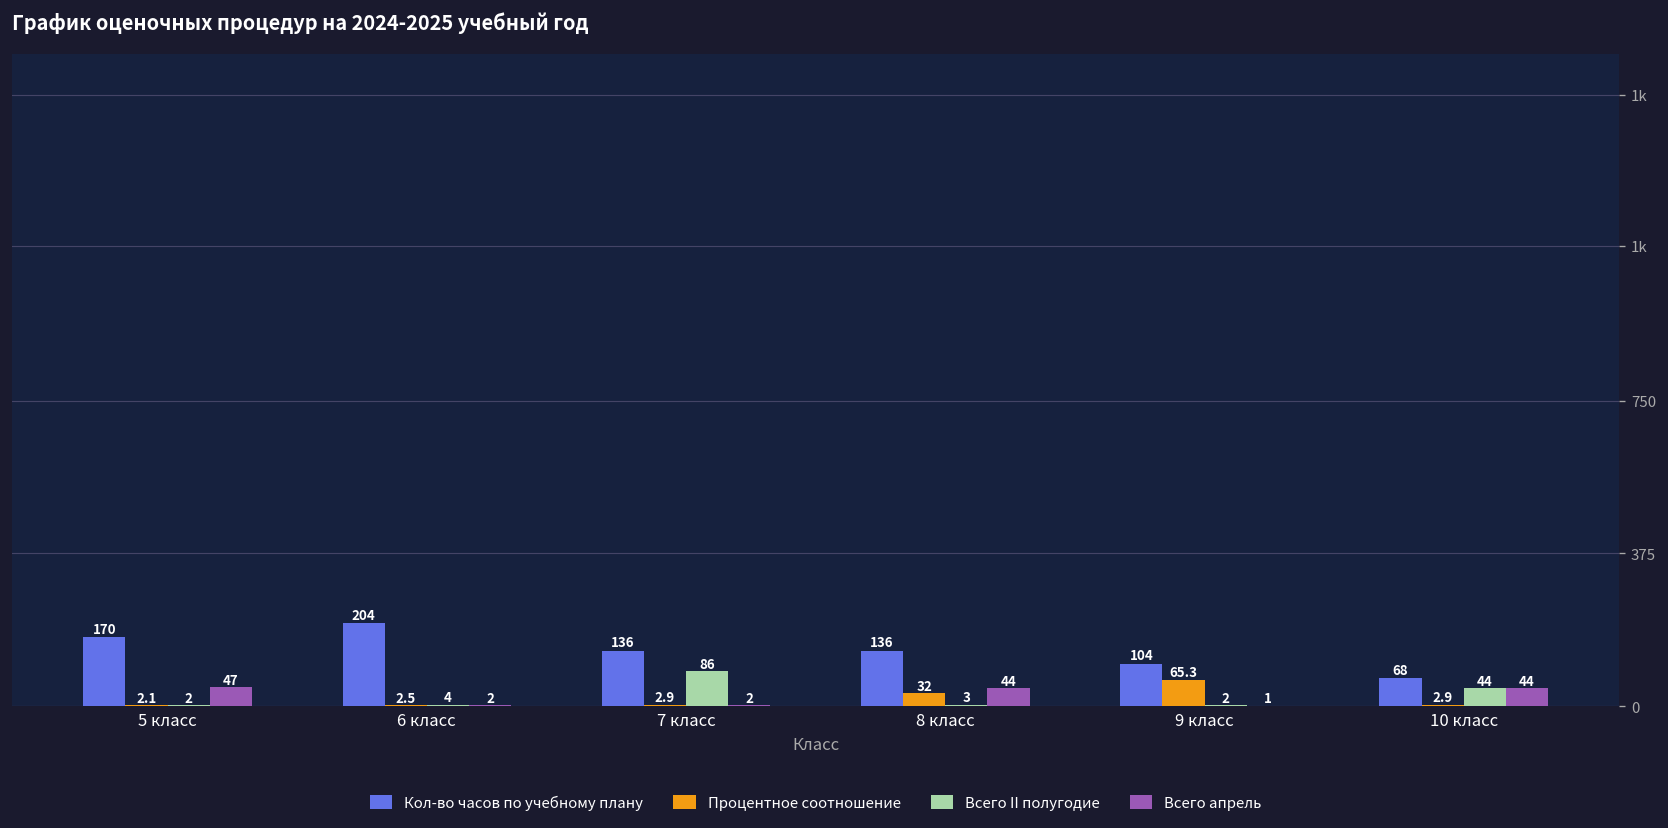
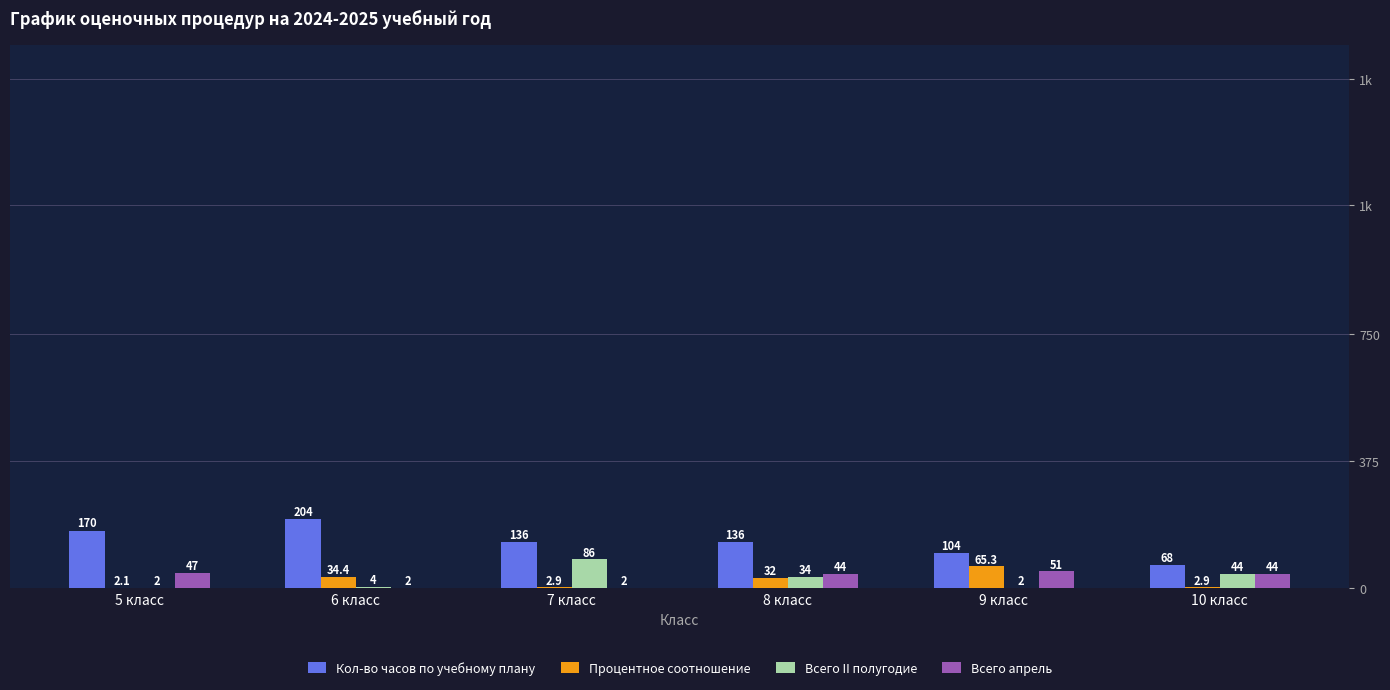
  {
    "Кол-во часов по учебному плану": {
      "5 класс": 170,
      "6 класс": 204,
      "7 класс": 136,
      "8 класс": 136,
      "9 класс": 104,
      "10 класс": 68
    },
    "Процентное соотношение": {
      "5 класс": 2.1,
-     "6 класс": 2.5,
+     "6 класс": 34.4,
      "7 класс": 2.9,
      "8 класс": 32,
      "9 класс": 65.3,
      "10 класс": 2.9
    },
    "Всего II полугодие": {
      "5 класс": 2,
      "6 класс": 4,
      "7 класс": 86,
-     "8 класс": 3,
+     "8 класс": 34,
      "9 класс": 2,
      "10 класс": 44
    },
    "Всего апрель": {
      "5 класс": 47,
      "6 класс": 2,
      "7 класс": 2,
      "8 класс": 44,
-     "9 класс": 1,
+     "9 класс": 51,
      "10 класс": 44
    }
  }
